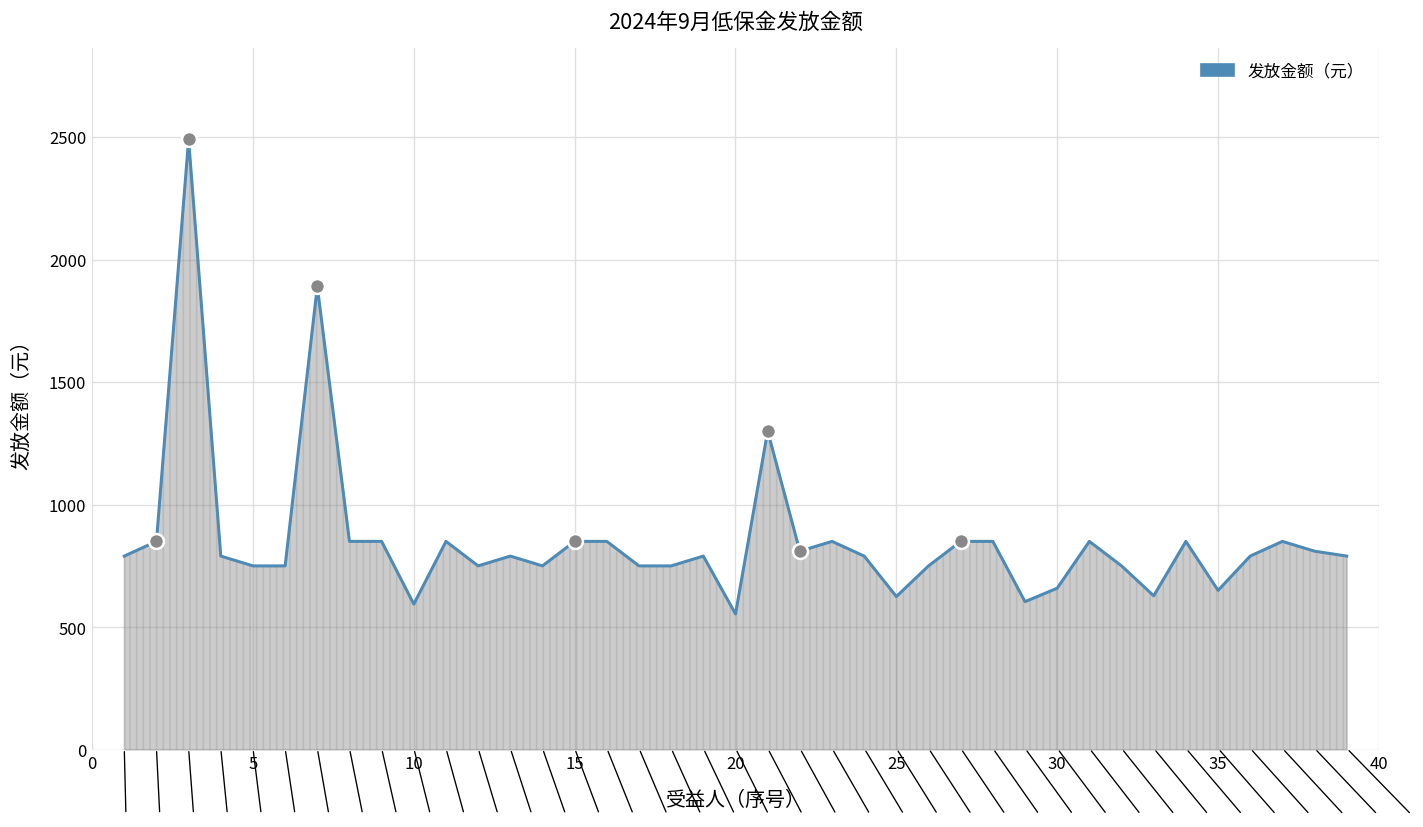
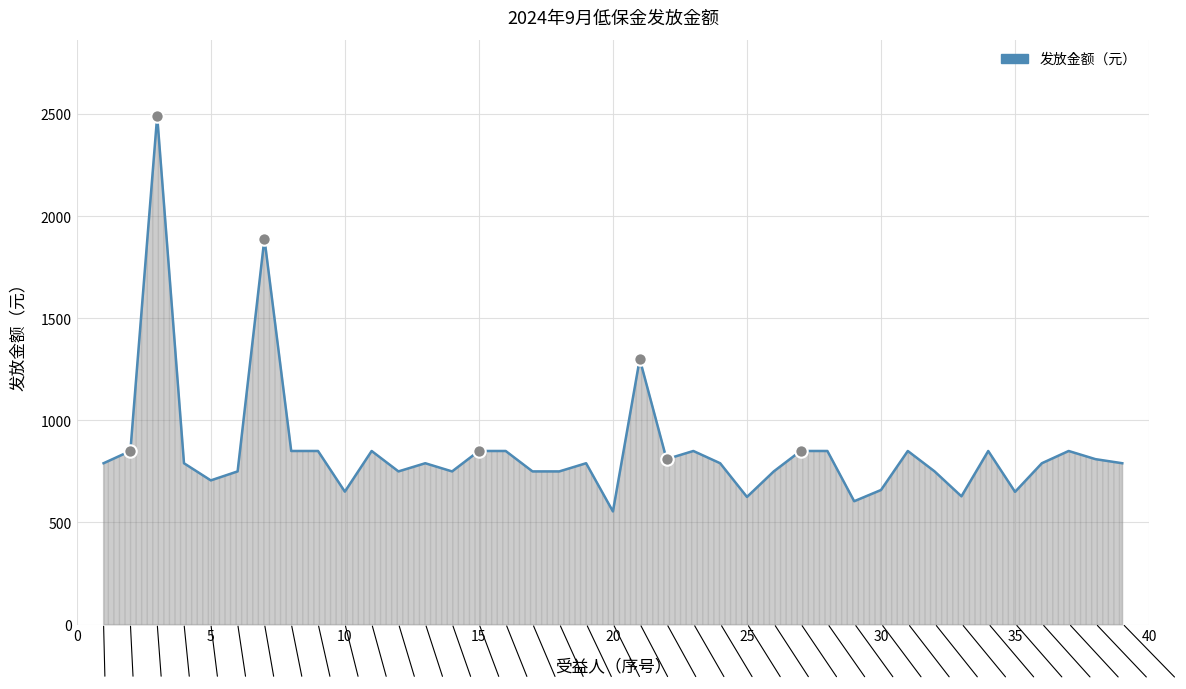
  {
    "发放金额（元）": {
-     "5": 750,
-     "10": 590,
+     "5": 710,
+     "10": 650,
      "20": 550,
      "25": 630,
      "30": 660,
      "35": 650
    }
  }
